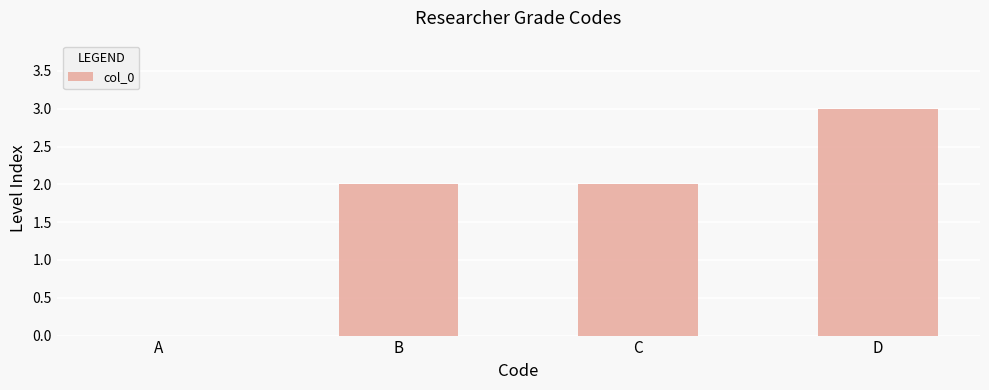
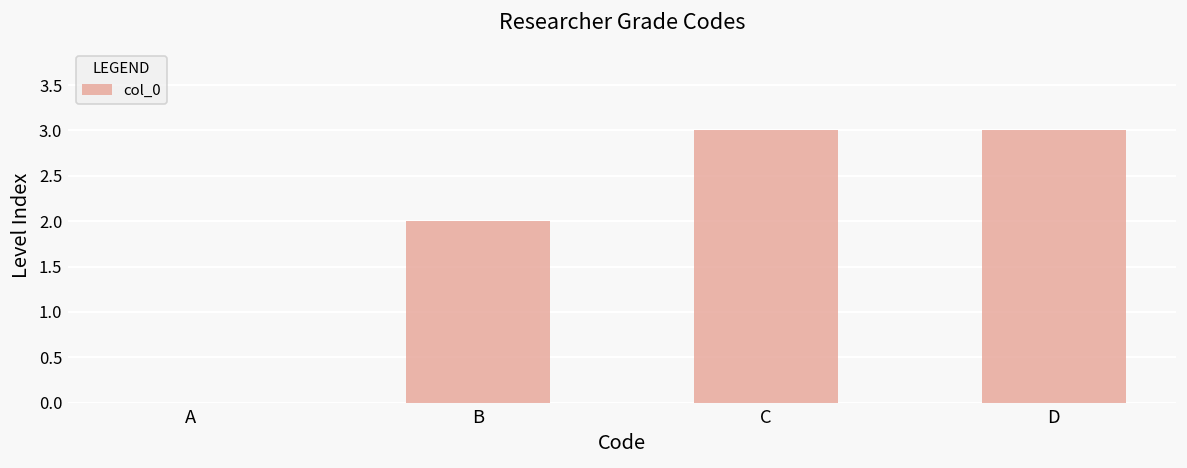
  {
    "A": 0,
    "B": 2,
-   "C": 2,
+   "C": 3,
    "D": 3
  }
